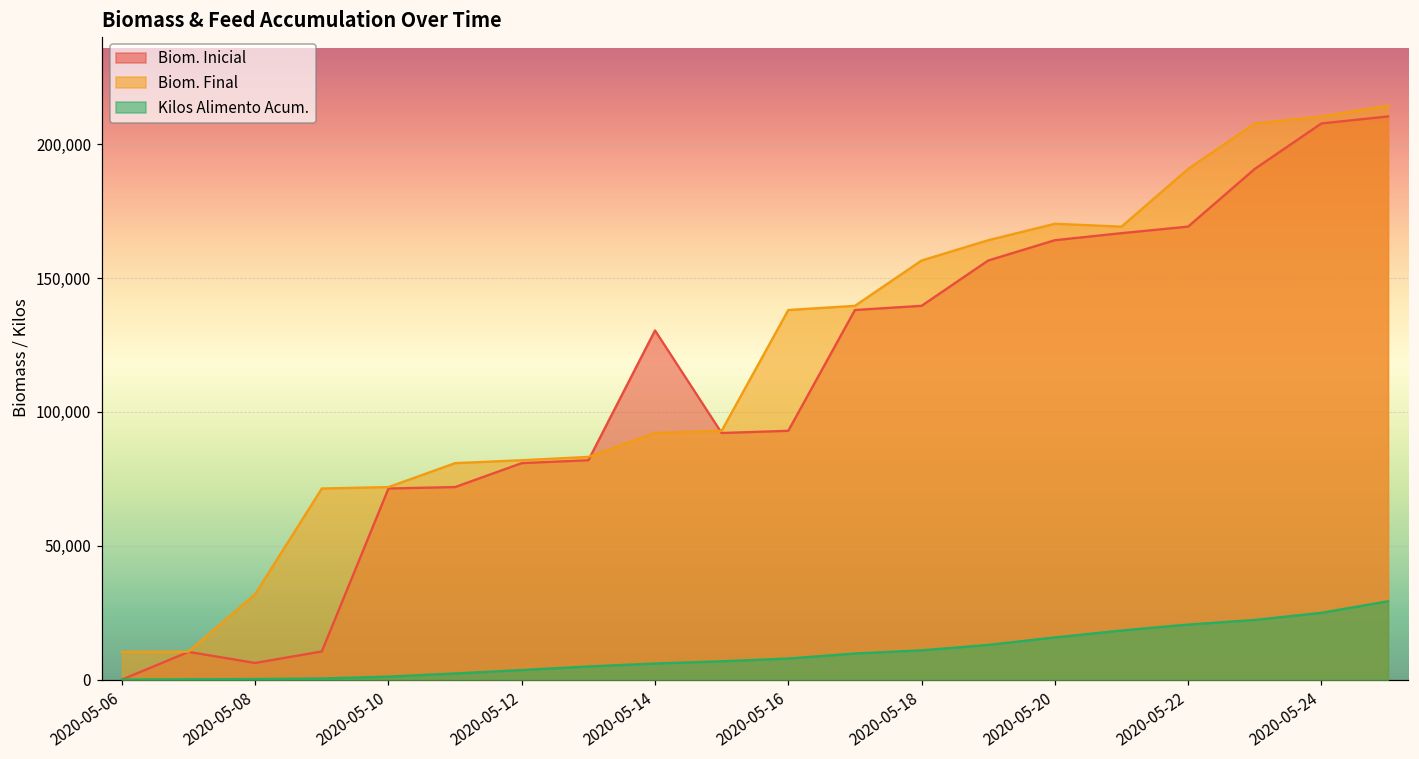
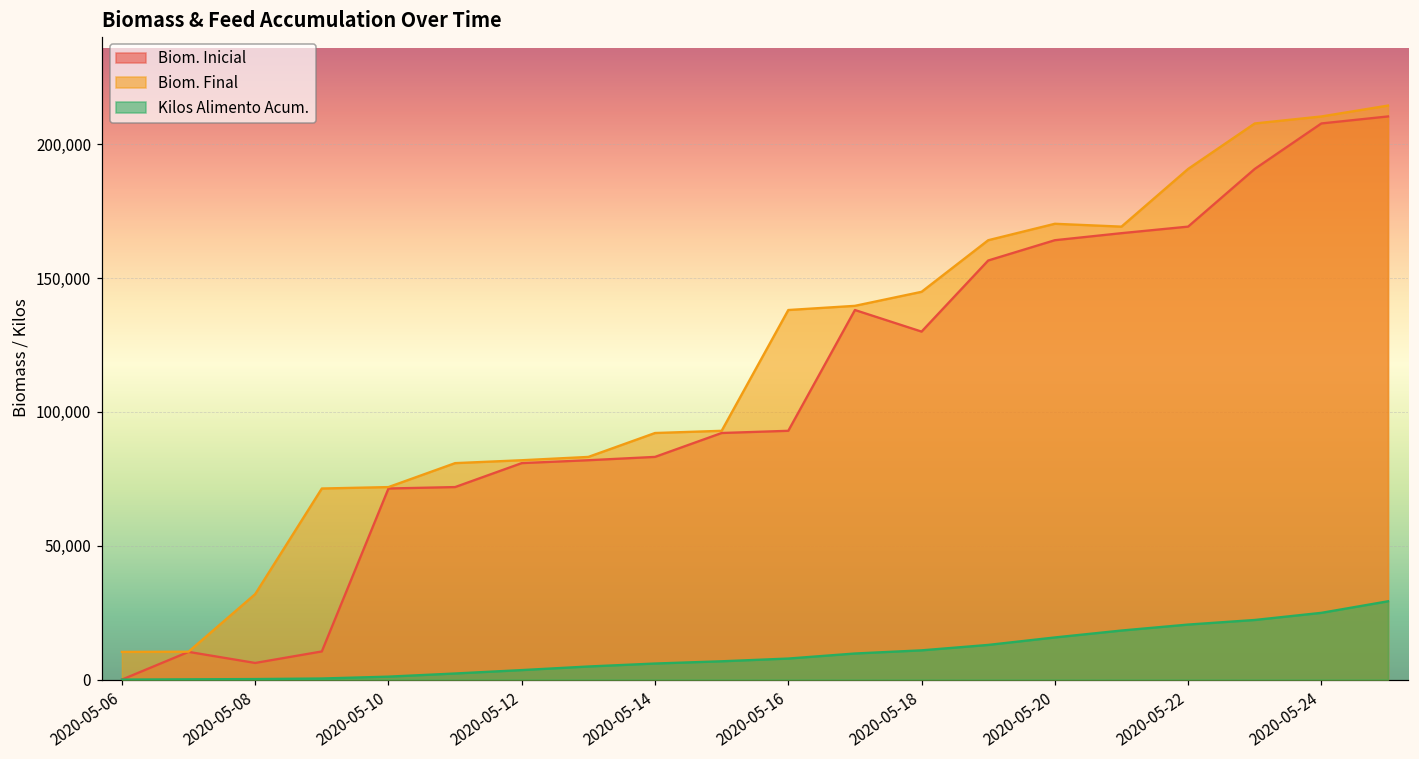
  {
    "Biom. Inicial": {
      "2020-05-08": "6,000",
      "2020-05-12": "81,000",
-     "2020-05-14": "130,000",
+     "2020-05-14": "83,000",
      "2020-05-16": "93,000",
-     "2020-05-18": "140,000",
+     "2020-05-18": "130,000",
      "2020-05-20": "164,000",
      "2020-05-22": "169,000",
      "2020-05-24": "208,000"
    },
    "Biom. Final": {
      "2020-05-06": "10,000",
      "2020-05-08": "32,000",
      "2020-05-12": "82,000",
      "2020-05-14": "92,000",
      "2020-05-16": "138,000",
-     "2020-05-18": "157,000",
+     "2020-05-18": "145,000",
      "2020-05-20": "170,000",
      "2020-05-22": "191,000",
      "2020-05-24": "210,000"
    },
    "Kilos Alimento Acum.": {
      "2020-05-08": "0",
      "2020-05-10": "1,000",
      "2020-05-12": "4,000",
      "2020-05-14": "6,000",
      "2020-05-16": "8,000",
      "2020-05-18": "11,000",
      "2020-05-20": "16,000",
      "2020-05-22": "21,000",
      "2020-05-24": "25,000"
    }
  }
